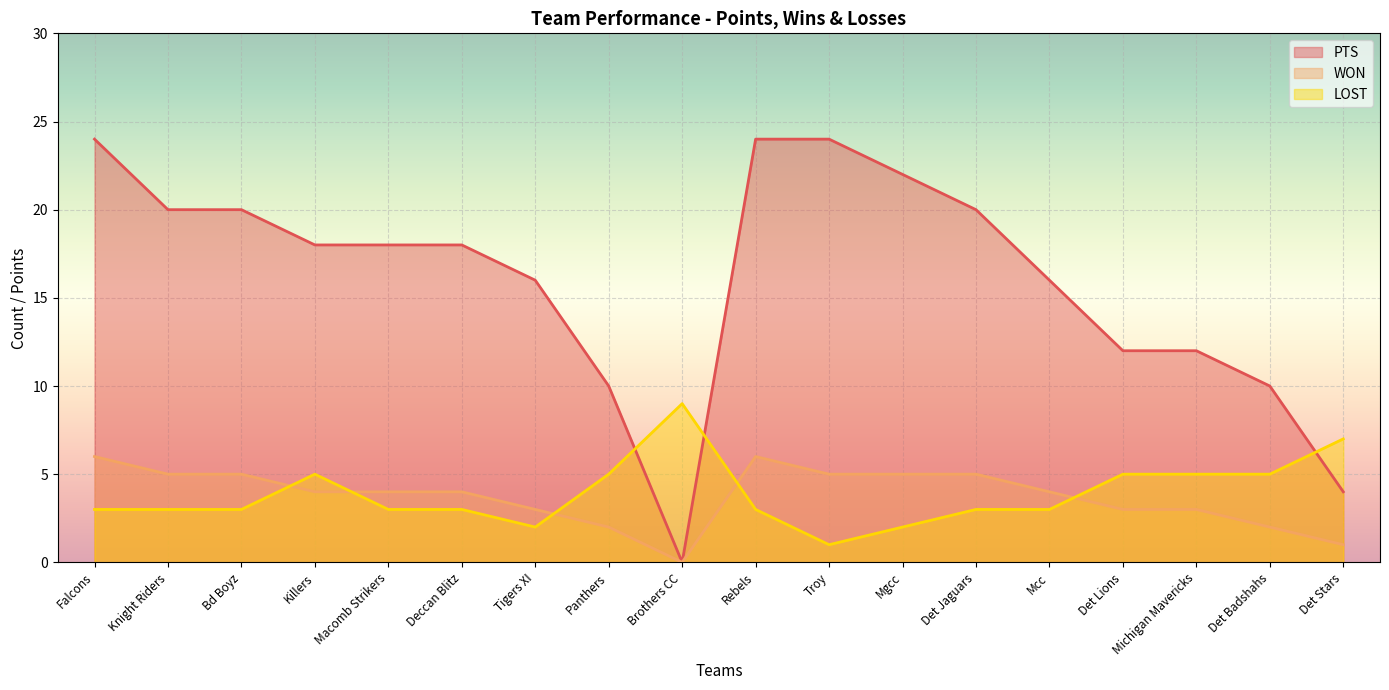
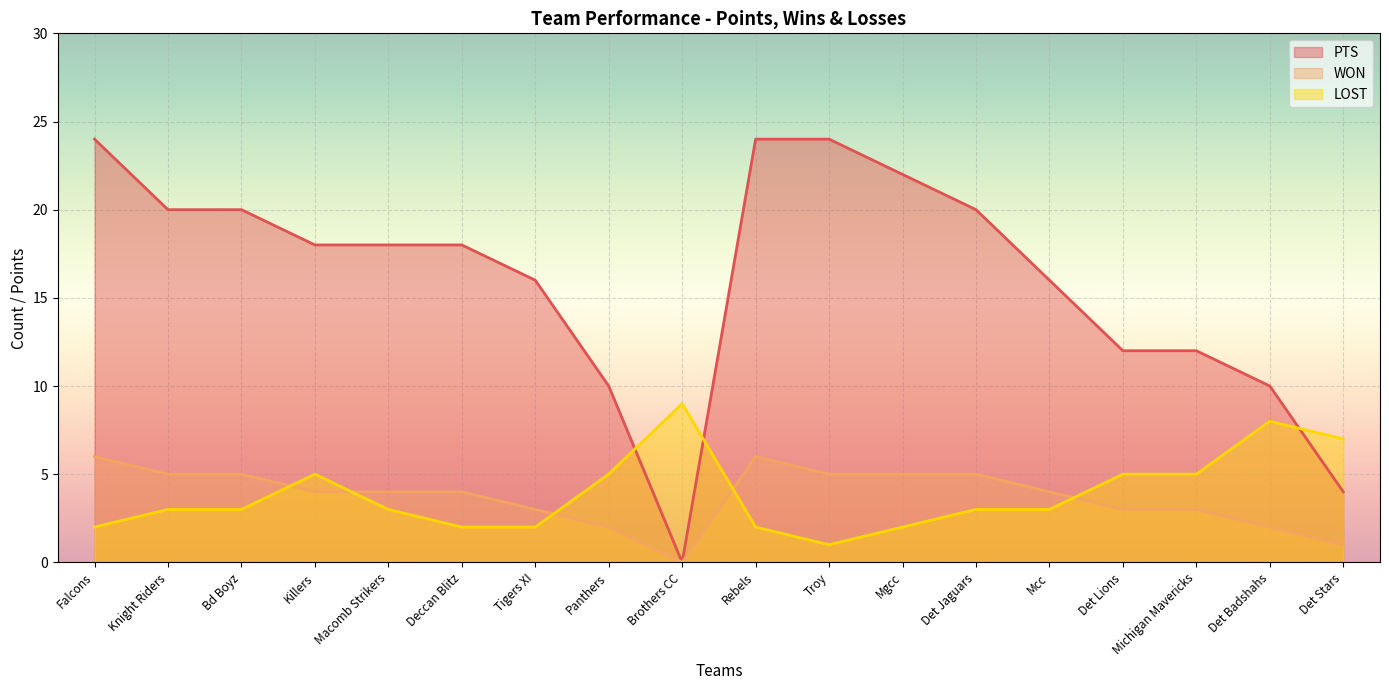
  {
    "LOST": {
-     "Falcons": 3,
+     "Falcons": 2,
      "Knight Riders": 3,
      "Bd Boyz": 3,
      "Killers": 5,
      "Macomb Strikers": 3,
-     "Deccan Blitz": 3,
+     "Deccan Blitz": 2,
      "Tigers XI": 2,
      "Panthers": 5,
      "Brothers CC": 9,
-     "Rebels": 3,
+     "Rebels": 2,
      "Troy": 1,
      "Mgcc": 2,
      "Det Jaguars": 3,
      "Mcc": 3,
      "Det Lions": 5,
      "Michigan Mavericks": 5,
-     "Det Badshahs": 5,
+     "Det Badshahs": 8,
      "Det Stars": 7
    }
  }
